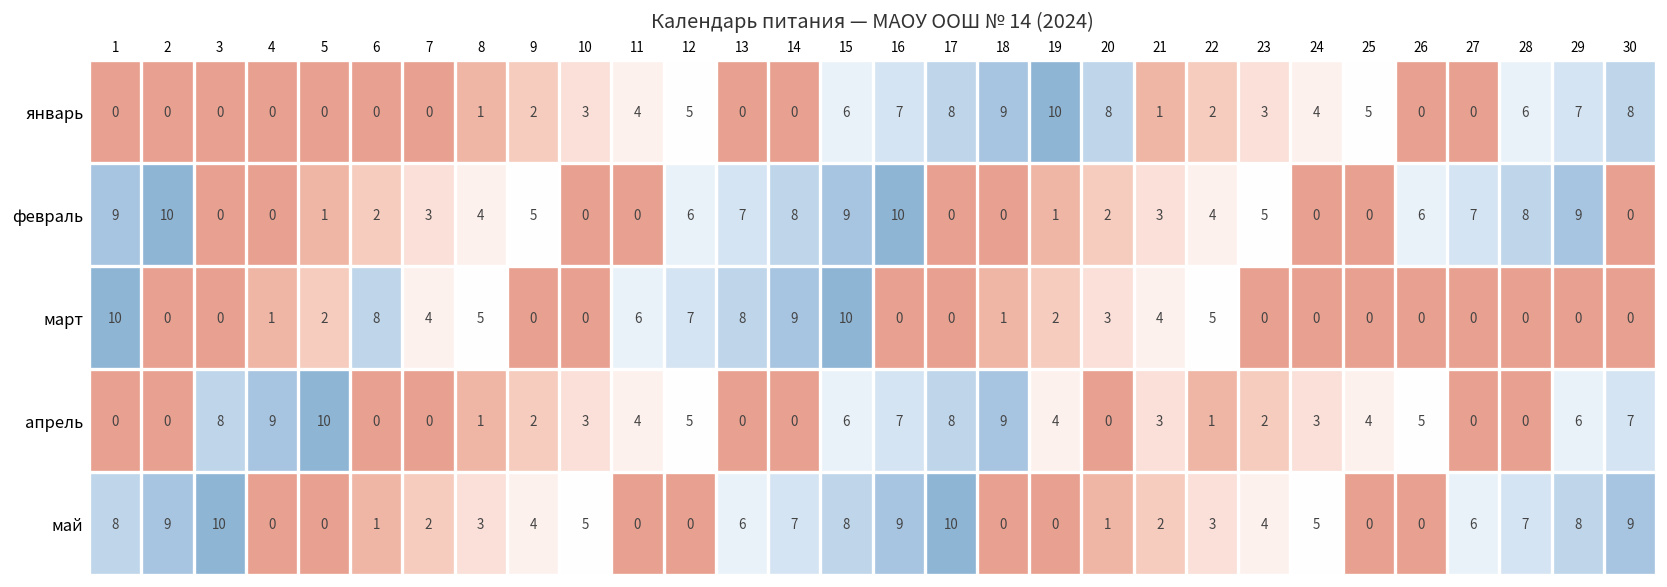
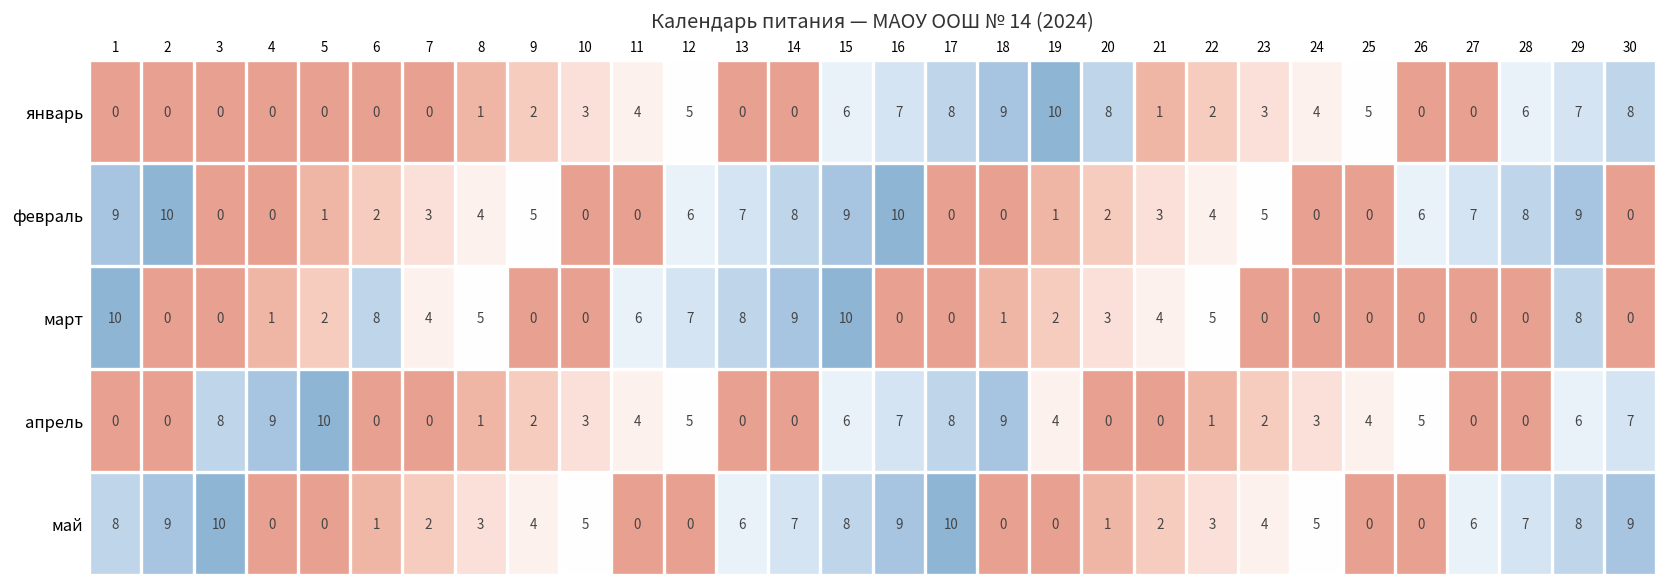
  {
    "январь": {
      "1": 0,
      "2": 0,
      "3": 0,
      "4": 0,
      "5": 0,
      "6": 0,
      "7": 0,
      "8": 1,
      "9": 2,
      "10": 3,
      "11": 4,
      "12": 5,
      "13": 0,
      "14": 0,
      "15": 6,
      "16": 7,
      "17": 8,
      "18": 9,
      "19": 10,
      "20": 8,
      "21": 1,
      "22": 2,
      "23": 3,
      "24": 4,
      "25": 5,
      "26": 0,
      "27": 0,
      "28": 6,
      "29": 7,
      "30": 8
    },
    "февраль": {
      "1": 9,
      "2": 10,
      "3": 0,
      "4": 0,
      "5": 1,
      "6": 2,
      "7": 3,
      "8": 4,
      "9": 5,
      "10": 0,
      "11": 0,
      "12": 6,
      "13": 7,
      "14": 8,
      "15": 9,
      "16": 10,
      "17": 0,
      "18": 0,
      "19": 1,
      "20": 2,
      "21": 3,
      "22": 4,
      "23": 5,
      "24": 0,
      "25": 0,
      "26": 6,
      "27": 7,
      "28": 8,
      "29": 9,
      "30": 0
    },
    "март": {
      "1": 10,
      "2": 0,
      "3": 0,
      "4": 1,
      "5": 2,
      "6": 8,
      "7": 4,
      "8": 5,
      "9": 0,
      "10": 0,
      "11": 6,
      "12": 7,
      "13": 8,
      "14": 9,
      "15": 10,
      "16": 0,
      "17": 0,
      "18": 1,
      "19": 2,
      "20": 3,
      "21": 4,
      "22": 5,
      "23": 0,
      "24": 0,
      "25": 0,
      "26": 0,
      "27": 0,
      "28": 0,
-     "29": 0,
+     "29": 8,
      "30": 0
    },
    "апрель": {
      "1": 0,
      "2": 0,
      "3": 8,
      "4": 9,
      "5": 10,
      "6": 0,
      "7": 0,
      "8": 1,
      "9": 2,
      "10": 3,
      "11": 4,
      "12": 5,
      "13": 0,
      "14": 0,
      "15": 6,
      "16": 7,
      "17": 8,
      "18": 9,
      "19": 4,
      "20": 0,
-     "21": 3,
+     "21": 0,
      "22": 1,
      "23": 2,
      "24": 3,
      "25": 4,
      "26": 5,
      "27": 0,
      "28": 0,
      "29": 6,
      "30": 7
    },
    "май": {
      "1": 8,
      "2": 9,
      "3": 10,
      "4": 0,
      "5": 0,
      "6": 1,
      "7": 2,
      "8": 3,
      "9": 4,
      "10": 5,
      "11": 0,
      "12": 0,
      "13": 6,
      "14": 7,
      "15": 8,
      "16": 9,
      "17": 10,
      "18": 0,
      "19": 0,
      "20": 1,
      "21": 2,
      "22": 3,
      "23": 4,
      "24": 5,
      "25": 0,
      "26": 0,
      "27": 6,
      "28": 7,
      "29": 8,
      "30": 9
    }
  }
